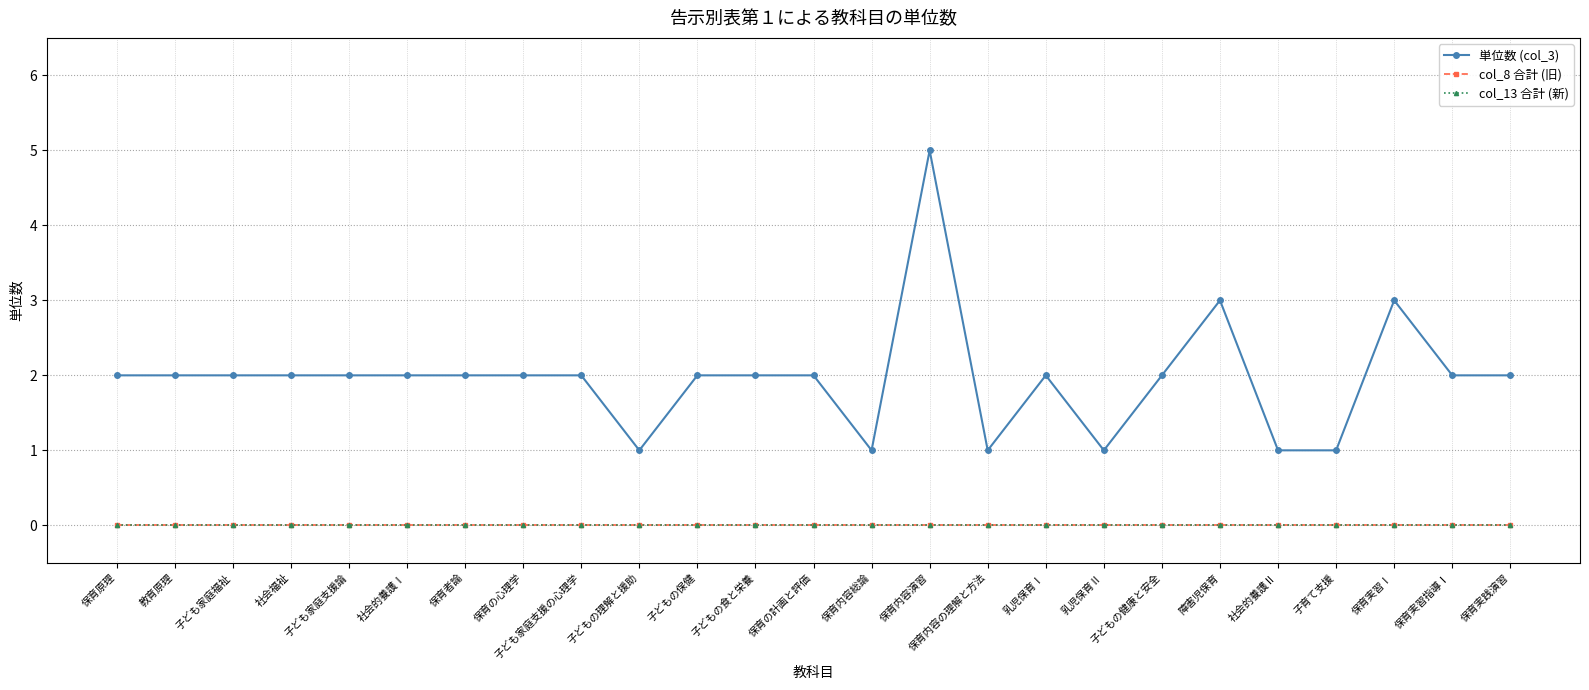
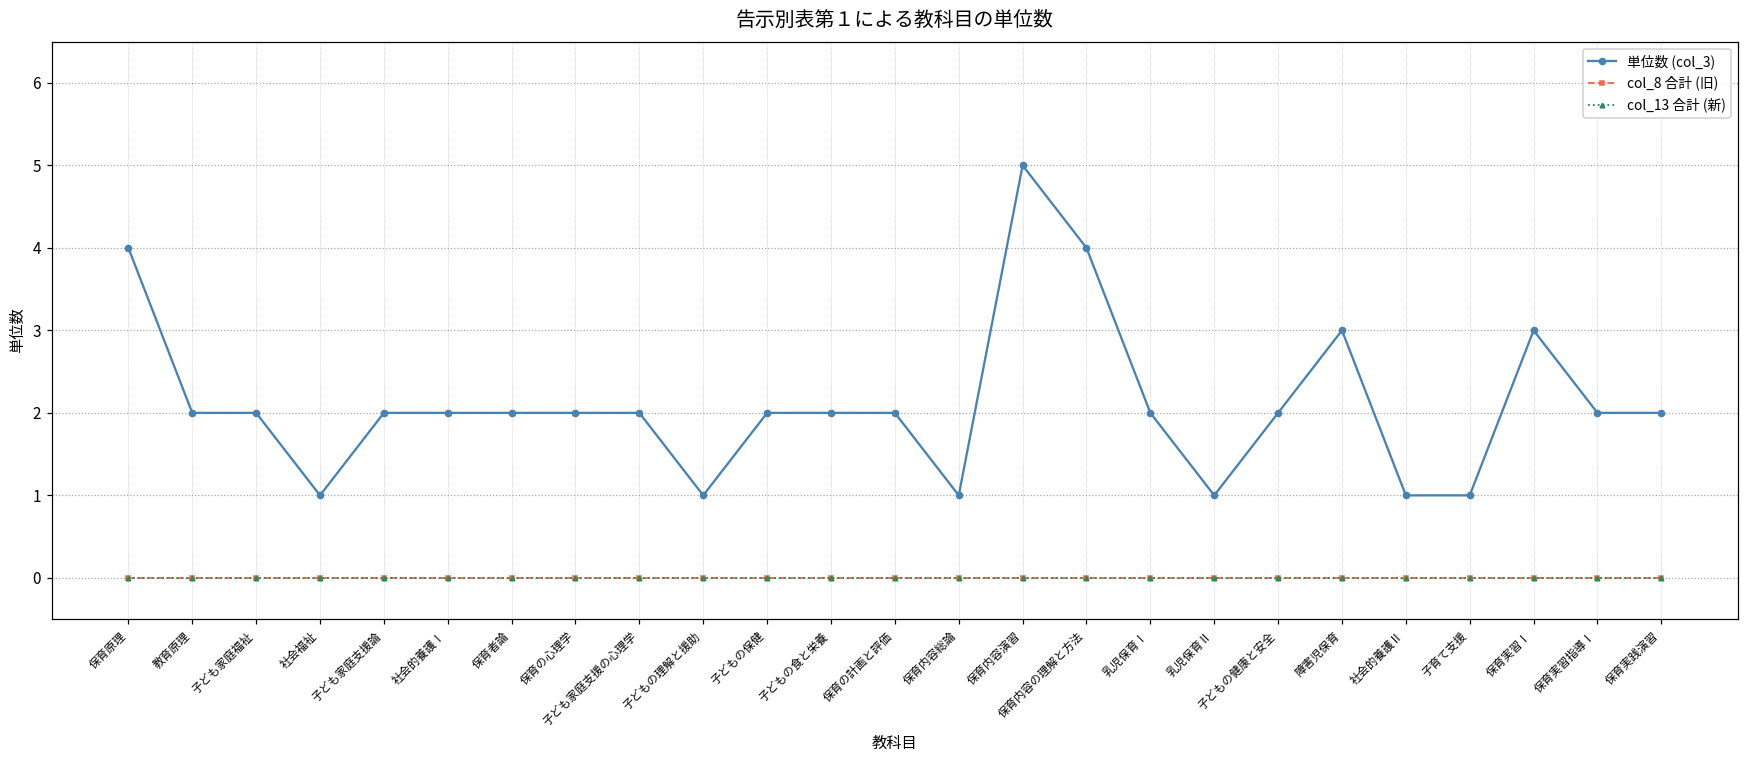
  {
    "単位数 (col_3)": {
-     "保育原理": 2,
+     "保育原理": 4,
      "教育原理": 2,
      "子ども家庭福祉": 2,
-     "社会福祉": 2,
+     "社会福祉": 1,
      "子ども家庭支援論": 2,
      "社会的養護Ⅰ": 2,
      "保育者論": 2,
      "保育の心理学": 2,
      "子ども家庭支援の心理学": 2,
      "子どもの理解と援助": 1,
      "子どもの保健": 2,
      "子どもの食と栄養": 2,
      "保育の計画と評価": 2,
      "保育内容総論": 1,
      "保育内容演習": 5,
-     "保育内容の理解と方法": 1,
+     "保育内容の理解と方法": 4,
      "乳児保育Ⅰ": 2,
      "乳児保育Ⅱ": 1,
      "子どもの健康と安全": 2,
      "障害児保育": 3,
      "社会的養護Ⅱ": 1,
      "子育て支援": 1,
      "保育実習Ⅰ": 3,
      "保育実習指導Ⅰ": 2,
      "保育実践演習": 2
    },
    "col_13 合計 (新)": {
      "保育原理": 0,
      "教育原理": 0,
      "子ども家庭福祉": 0,
      "社会福祉": 0,
      "子ども家庭支援論": 0,
      "社会的養護Ⅰ": 0,
      "保育者論": 0,
      "保育の心理学": 0,
      "子ども家庭支援の心理学": 0,
      "子どもの理解と援助": 0,
      "子どもの保健": 0,
      "子どもの食と栄養": 0,
      "保育の計画と評価": 0,
      "保育内容総論": 0,
      "保育内容演習": 0,
      "保育内容の理解と方法": 0,
      "乳児保育Ⅰ": 0,
      "乳児保育Ⅱ": 0,
      "子どもの健康と安全": 0,
      "障害児保育": 0,
      "社会的養護Ⅱ": 0,
      "子育て支援": 0,
      "保育実習Ⅰ": 0,
      "保育実習指導Ⅰ": 0,
      "保育実践演習": 0
    }
  }
